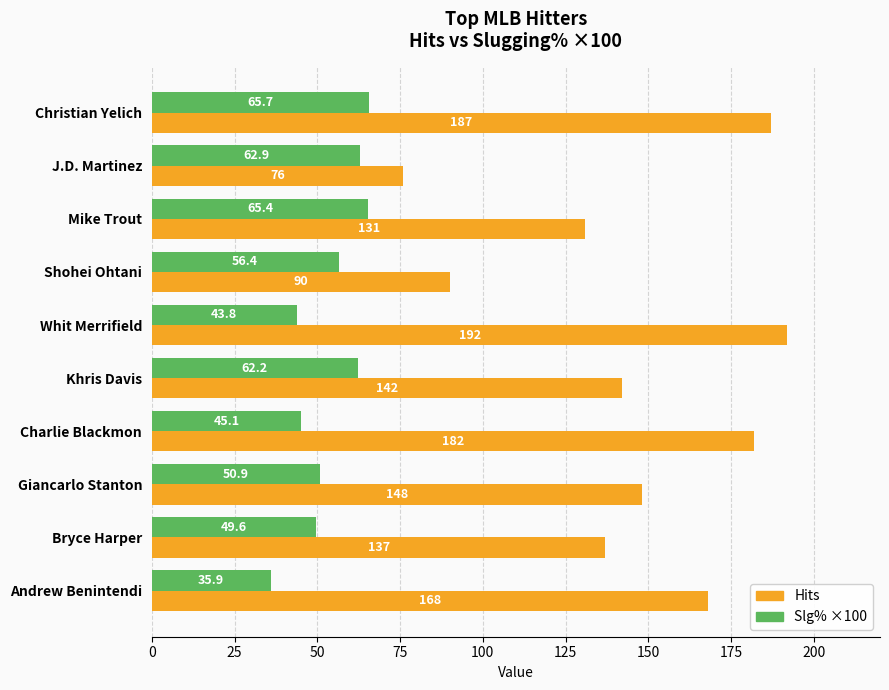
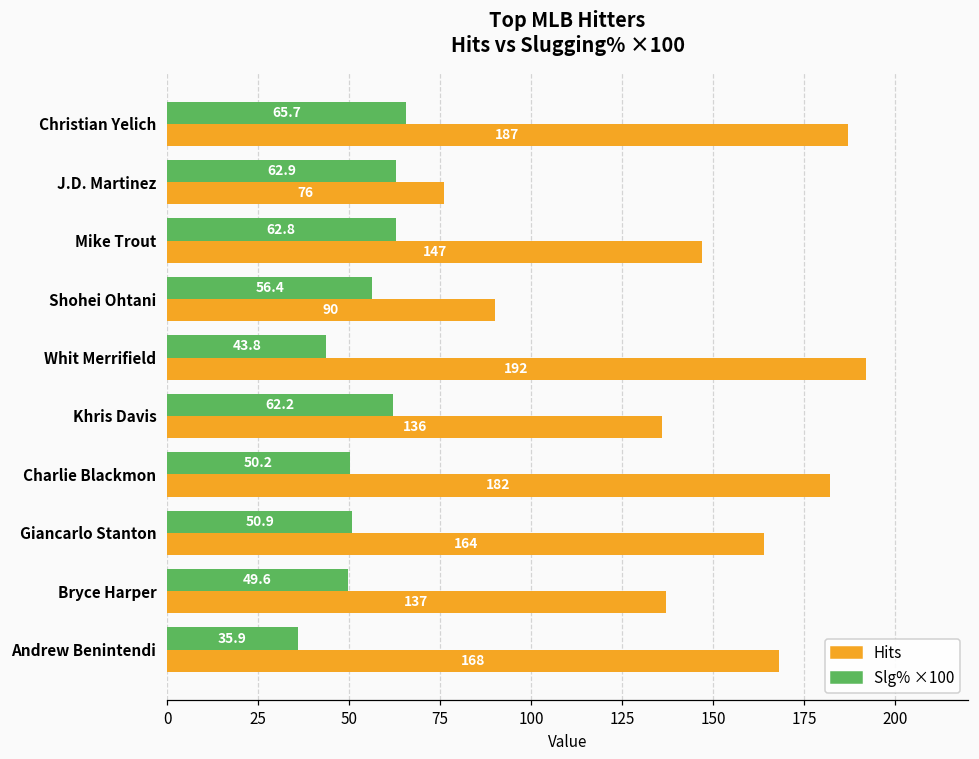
  {
    "Hits": {
      "Christian Yelich": 187,
      "J.D. Martinez": 76,
-     "Mike Trout": 131,
+     "Mike Trout": 147,
      "Shohei Ohtani": 90,
      "Whit Merrifield": 192,
-     "Khris Davis": 142,
+     "Khris Davis": 136,
      "Charlie Blackmon": 182,
-     "Giancarlo Stanton": 148,
+     "Giancarlo Stanton": 164,
      "Bryce Harper": 137,
      "Andrew Benintendi": 168
    },
    "Slg% ×100": {
      "Christian Yelich": 65.7,
      "J.D. Martinez": 62.9,
-     "Mike Trout": 65.4,
+     "Mike Trout": 62.8,
      "Shohei Ohtani": 56.4,
      "Whit Merrifield": 43.8,
      "Khris Davis": 62.2,
-     "Charlie Blackmon": 45.1,
+     "Charlie Blackmon": 50.2,
      "Giancarlo Stanton": 50.9,
      "Bryce Harper": 49.6,
      "Andrew Benintendi": 35.9
    }
  }
